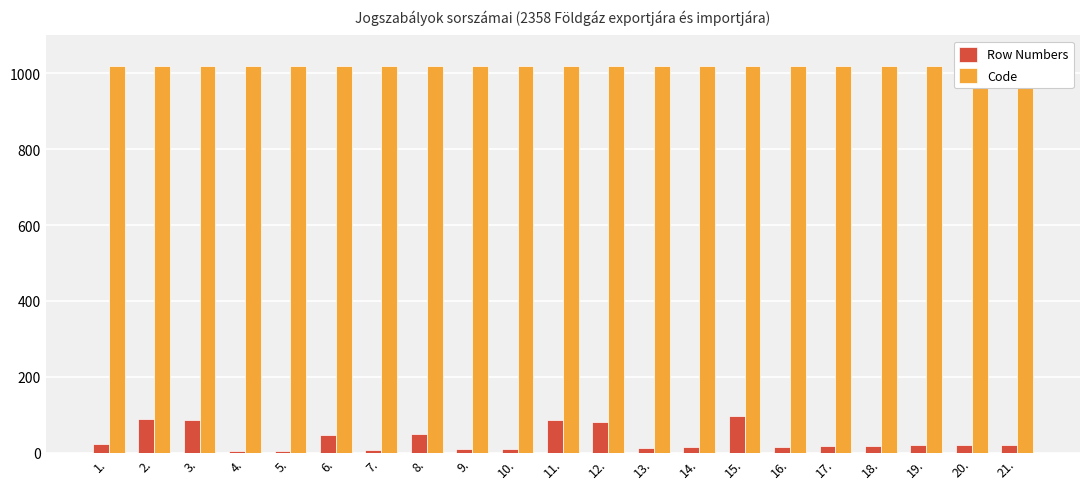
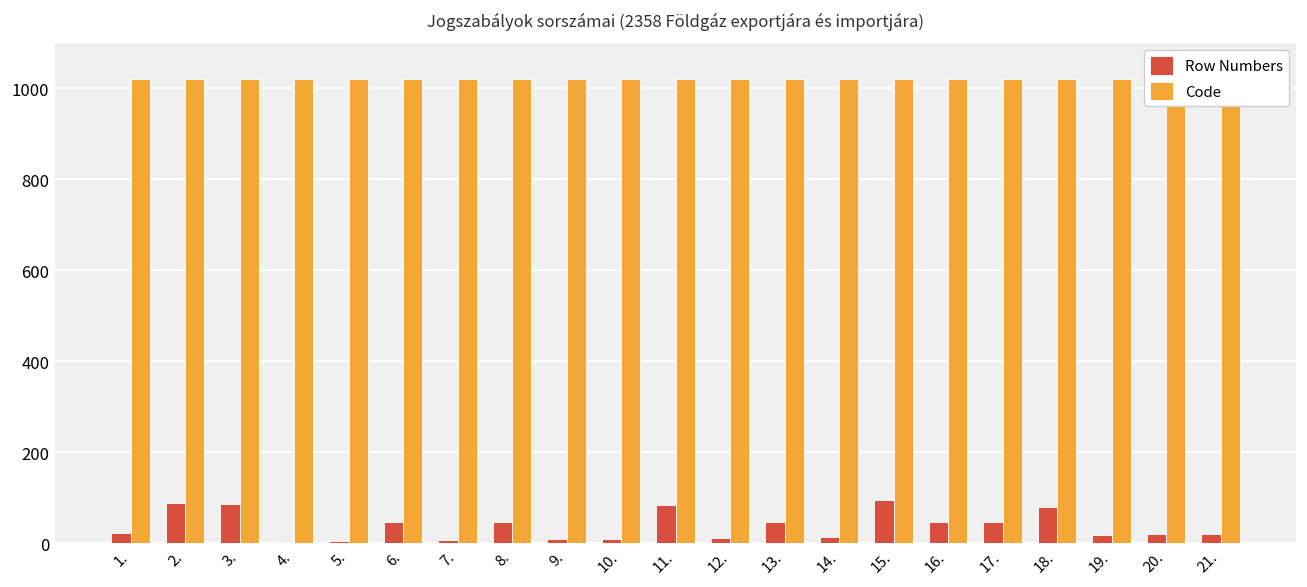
  {
    "Row Numbers": {
      "1.": 20,
      "2.": 90,
      "3.": 90,
      "6.": 50,
      "7.": 10,
      "8.": 50,
      "9.": 10,
      "10.": 10,
      "11.": 90,
-     "12.": 80,
-     "13.": 10,
+     "12.": 10,
+     "13.": 50,
      "14.": 10,
      "15.": 100,
-     "16.": 20,
-     "17.": 20,
-     "18.": 20,
+     "16.": 50,
+     "17.": 50,
+     "18.": 80,
      "19.": 20,
      "20.": 20,
      "21.": 20
    },
    "Code": {
      "1.": 1020,
      "2.": 1020,
      "3.": 1020,
      "4.": 1020,
      "5.": 1020,
      "6.": 1020,
      "7.": 1020,
      "8.": 1020,
      "9.": 1020,
      "10.": 1020,
      "11.": 1020,
      "12.": 1020,
      "13.": 1020,
      "14.": 1020,
      "15.": 1020,
      "16.": 1020,
      "17.": 1020,
      "18.": 1020,
      "19.": 1020
    }
  }
